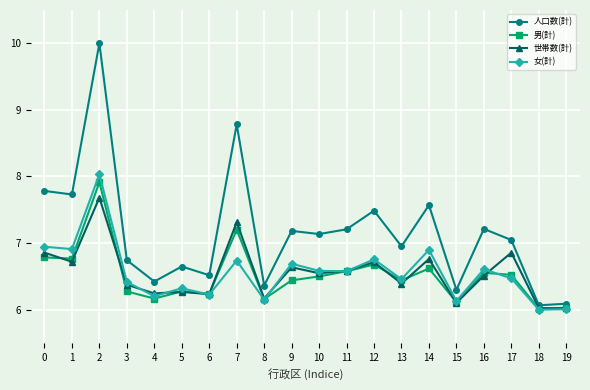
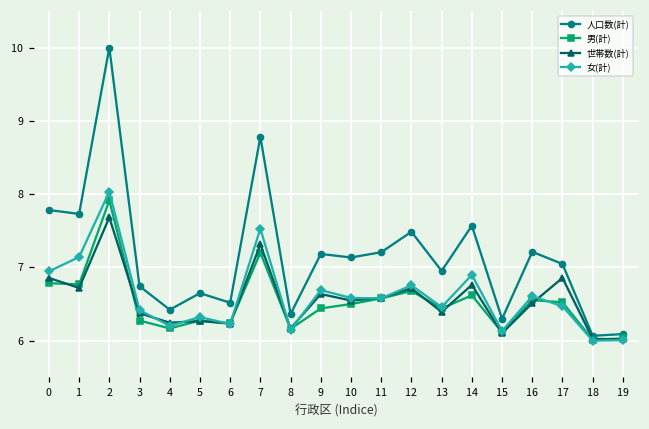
  {
    "女(計)": {
      "0": 6.9,
-     "1": 6.9,
+     "1": 7.1,
      "2": 8.0,
      "3": 6.4,
      "5": 6.3,
-     "7": 6.7,
+     "7": 7.5,
      "9": 6.7,
      "12": 6.8,
      "14": 6.9,
      "16": 6.6,
      "17": 6.5
    }
  }
